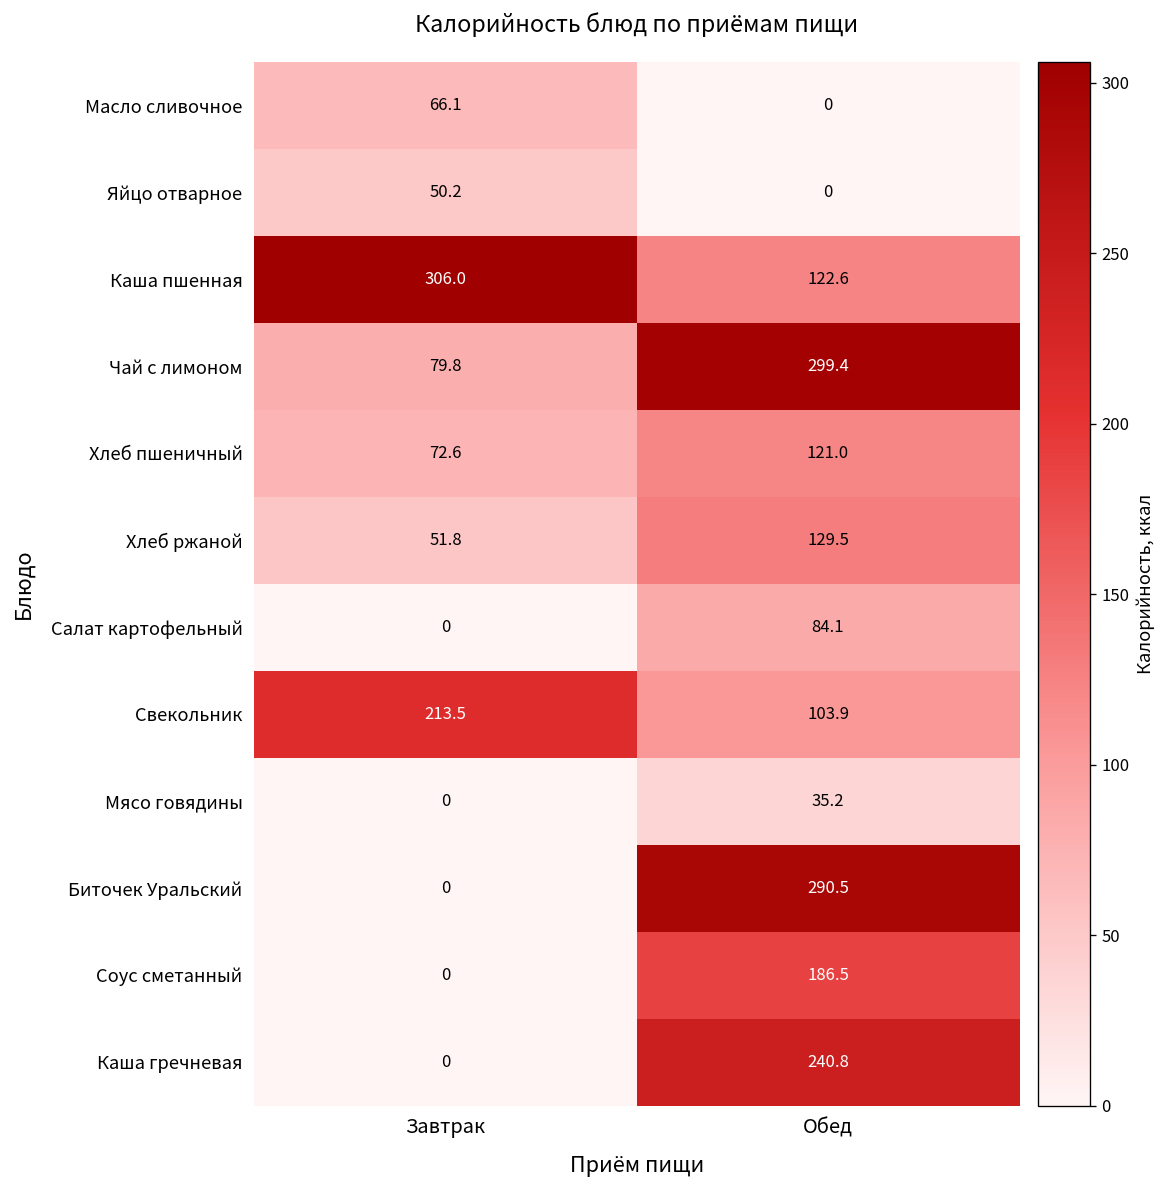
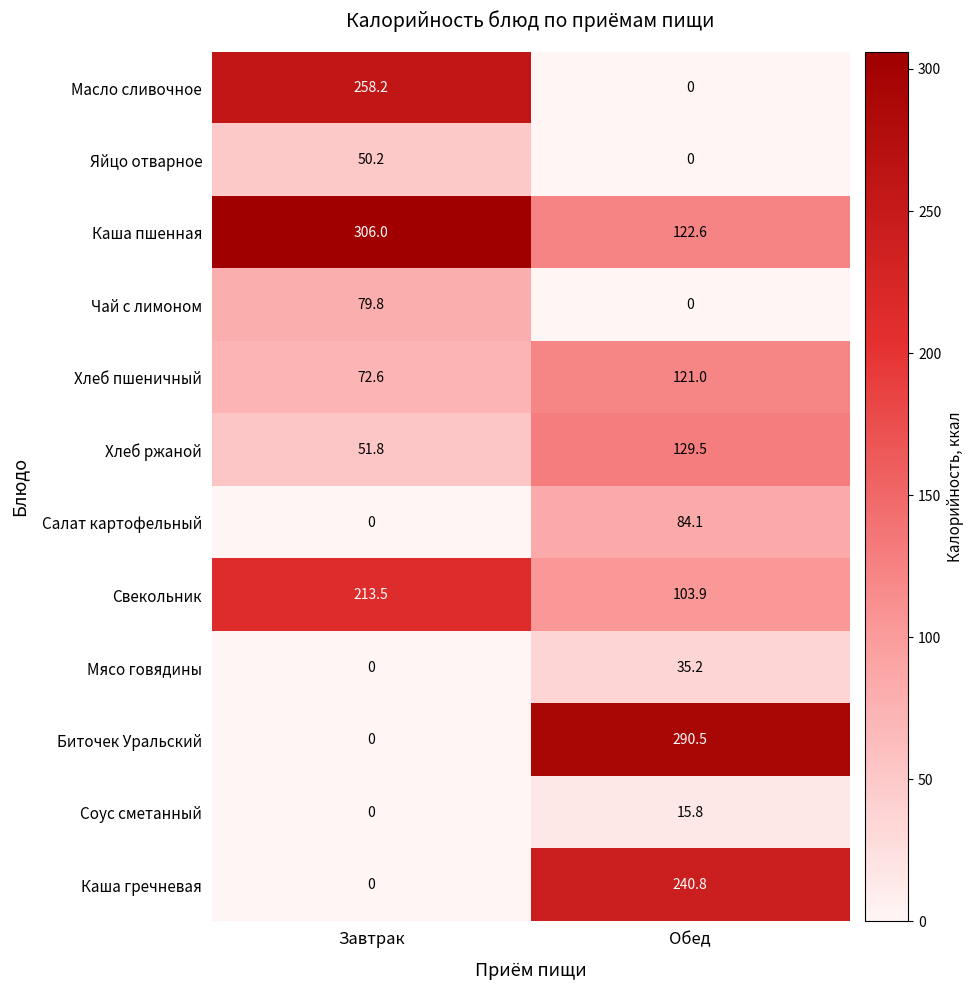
  {
    "Масло сливочное": {
-     "Завтрак": 66.1,
+     "Завтрак": 258.2,
      "Обед": 0
    },
    "Яйцо отварное": {
      "Завтрак": 50.2,
      "Обед": 0
    },
    "Каша пшенная": {
      "Завтрак": 306.0,
      "Обед": 122.6
    },
    "Чай с лимоном": {
      "Завтрак": 79.8,
-     "Обед": 299.4
+     "Обед": 0
    },
    "Хлеб пшеничный": {
      "Завтрак": 72.6,
      "Обед": 121.0
    },
    "Хлеб ржаной": {
      "Завтрак": 51.8,
      "Обед": 129.5
    },
    "Салат картофельный": {
      "Завтрак": 0,
      "Обед": 84.1
    },
    "Свекольник": {
      "Завтрак": 213.5,
      "Обед": 103.9
    },
    "Мясо говядины": {
      "Завтрак": 0,
      "Обед": 35.2
    },
    "Биточек Уральский": {
      "Завтрак": 0,
      "Обед": 290.5
    },
    "Соус сметанный": {
      "Завтрак": 0,
-     "Обед": 186.5
+     "Обед": 15.8
    },
    "Каша гречневая": {
      "Завтрак": 0,
      "Обед": 240.8
    }
  }
